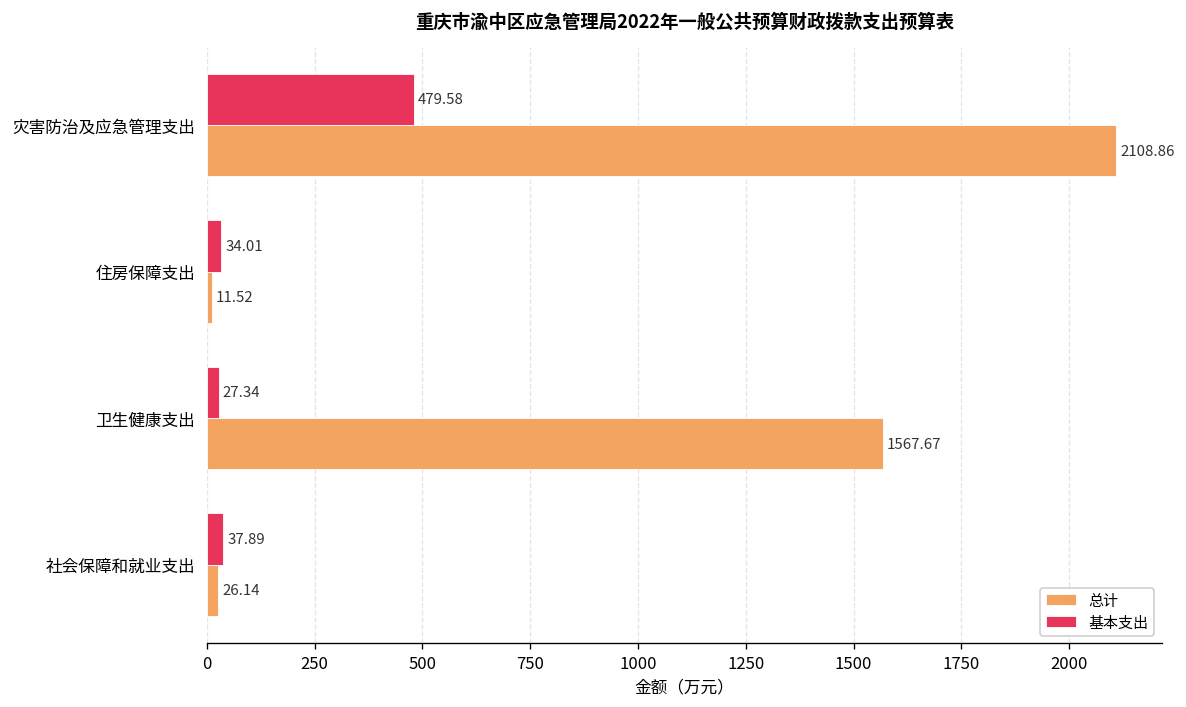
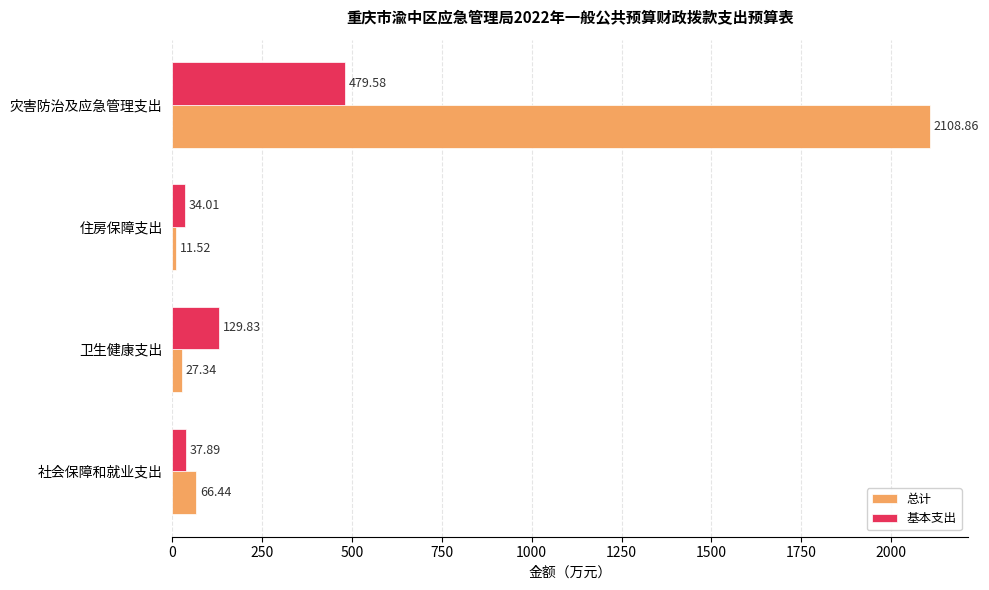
  {
    "总计": {
      "灾害防治及应急管理支出": 2108.86,
      "住房保障支出": 11.52,
-     "卫生健康支出": 1567.67,
-     "社会保障和就业支出": 26.14
+     "卫生健康支出": 27.34,
+     "社会保障和就业支出": 66.44
    },
    "基本支出": {
      "灾害防治及应急管理支出": 479.58,
      "住房保障支出": 34.01,
-     "卫生健康支出": 27.34,
+     "卫生健康支出": 129.83,
      "社会保障和就业支出": 37.89
    }
  }
